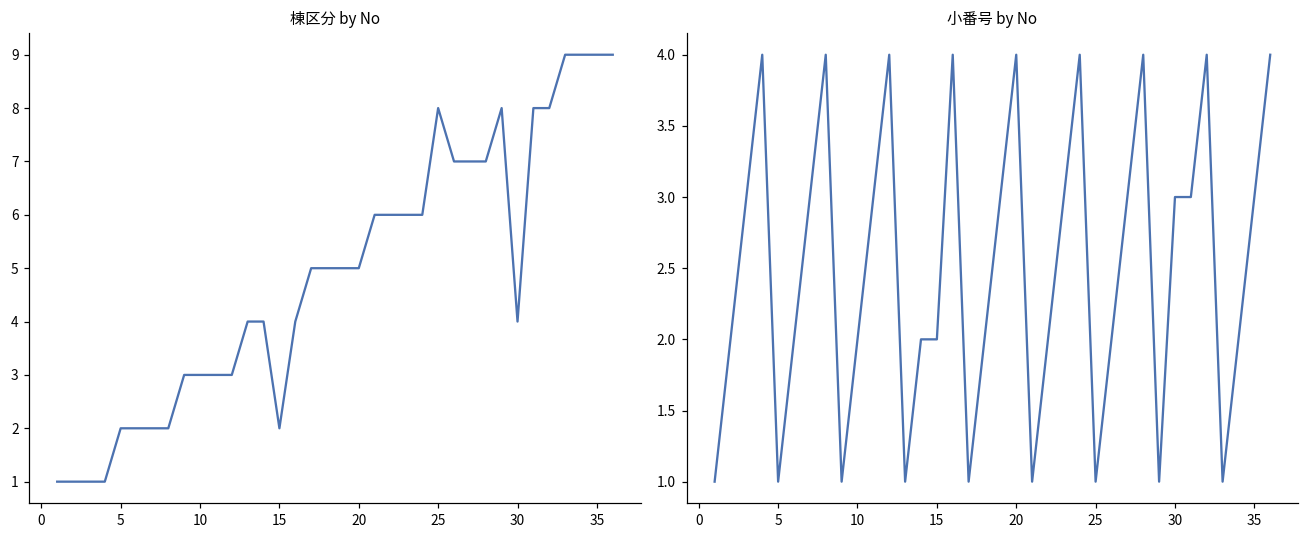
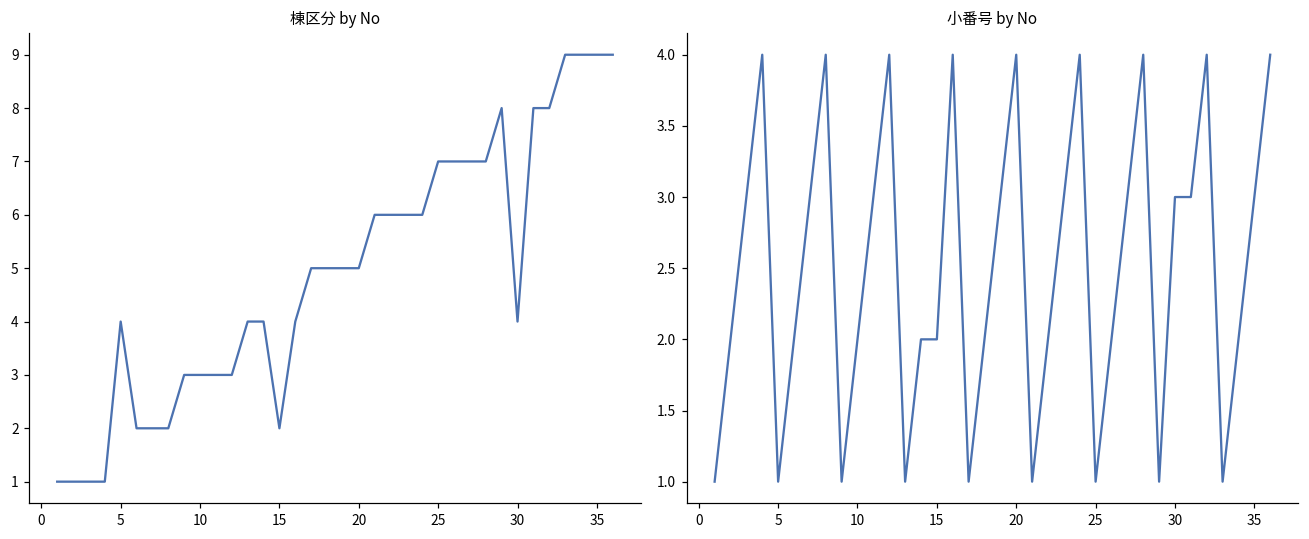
  {
    "棟区分 by No": {
-     "5": 2,
+     "5": 4,
      "10": 3,
      "15": 2,
      "20": 5,
-     "25": 8,
+     "25": 7,
      "30": 4,
      "35": 9
    },
    "小番号 by No": {
      "5": 1.00,
      "10": 2.00,
      "15": 2.00,
      "20": 4.00,
      "25": 1.00,
      "30": 3.00,
      "35": 3.00
    }
  }
